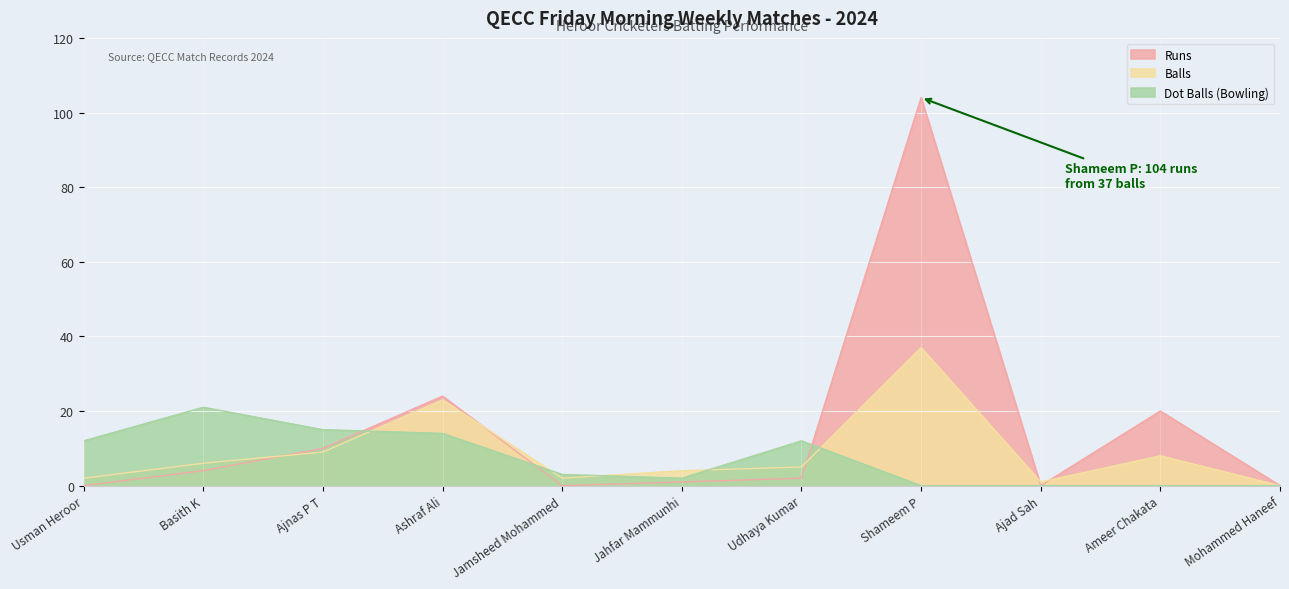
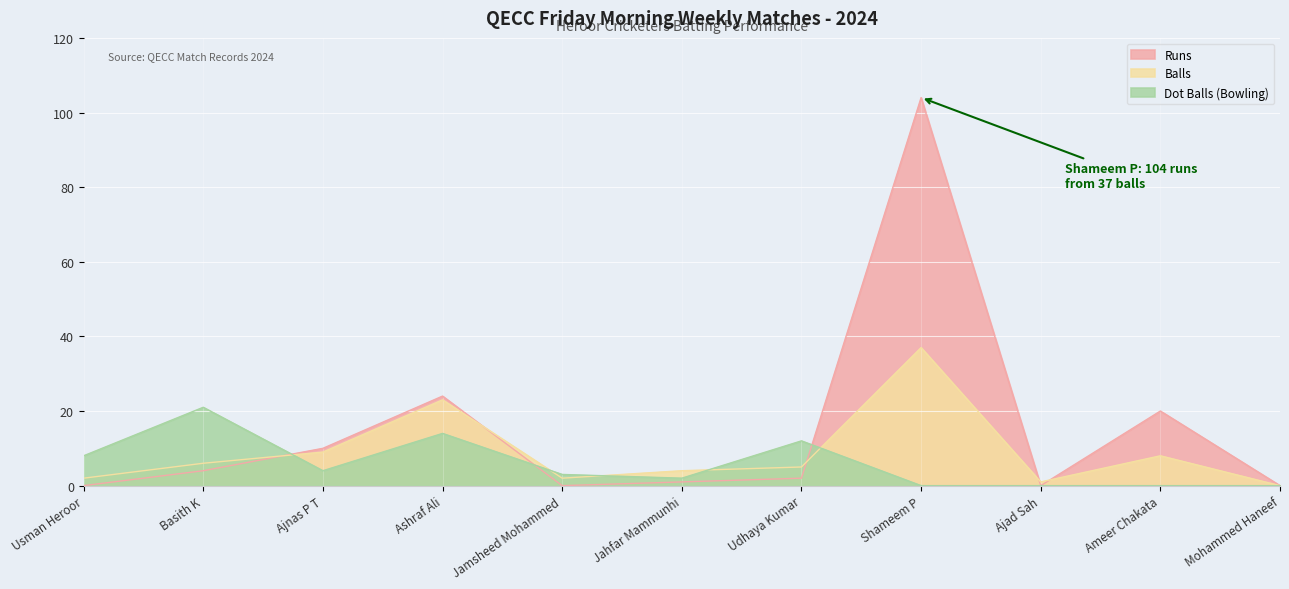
  {
    "Dot Balls (Bowling)": {
-     "Usman Heroor": 12,
+     "Usman Heroor": 8,
      "Basith K": 21,
-     "Ajnas P T": 15,
+     "Ajnas P T": 4,
      "Ashraf Ali": 14,
      "Jamsheed Mohammed": 3,
      "Jahfar Mammunhi": 2,
      "Udhaya Kumar": 12,
      "Shameem P": 0,
      "Ameer Chakata": 0
    }
  }
